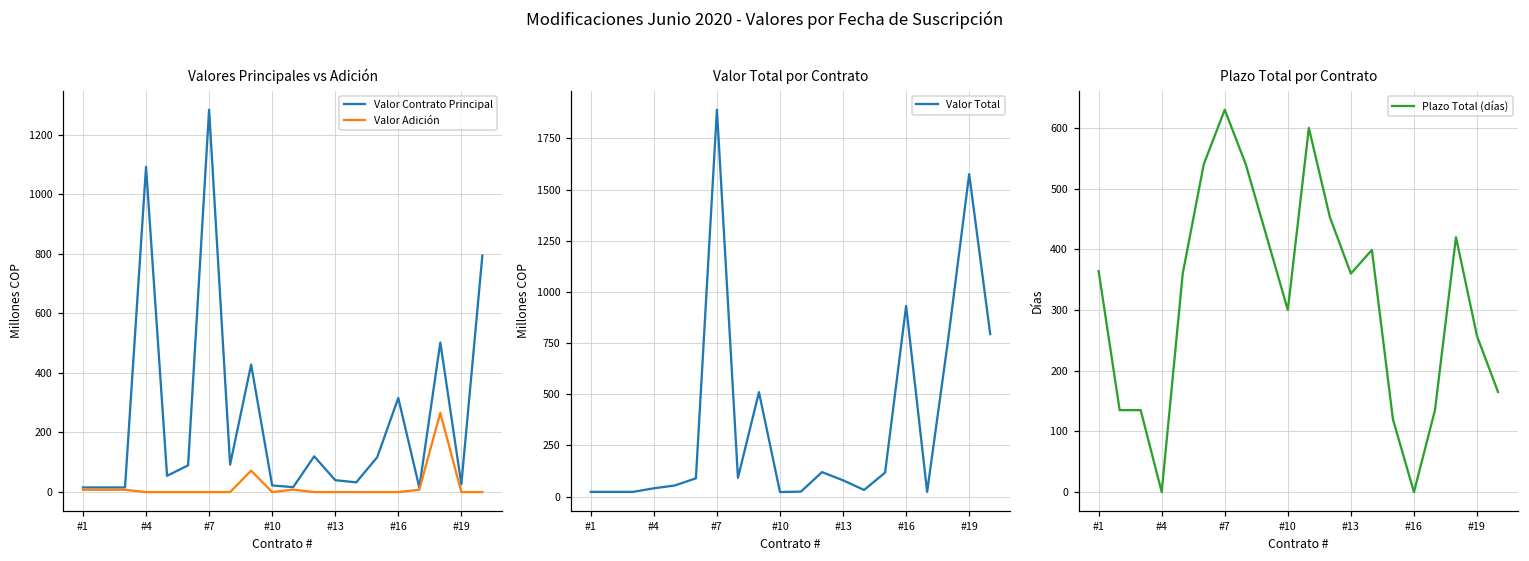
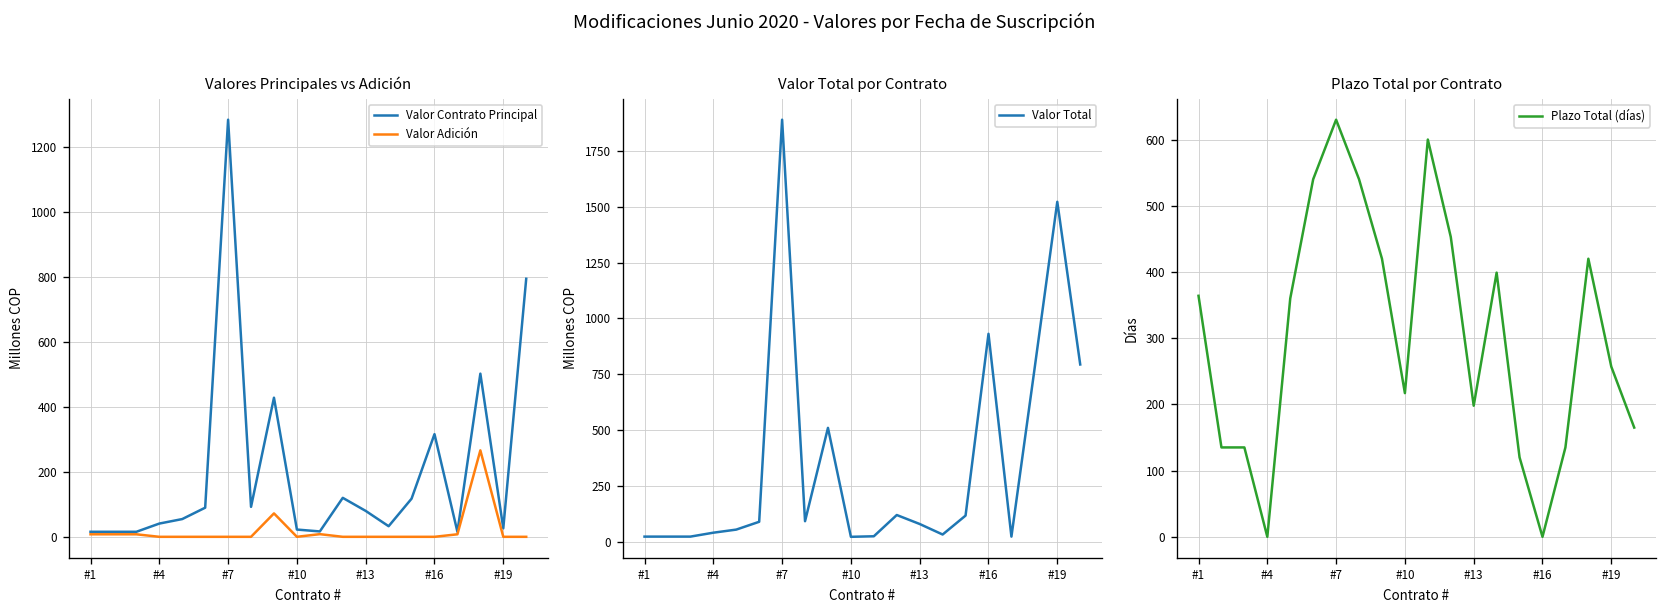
  {
    "Valores Principales vs Adición": {
      "Valor Contrato Principal": {
-       "#4": 1090,
+       "#4": 40,
        "#7": 1280,
        "#10": 20,
-       "#13": 40,
+       "#13": 80,
        "#16": 320,
        "#19": 30
      },
      "Valor Adición": {
        "#4": 0,
        "#7": 0,
        "#10": 0,
        "#13": 0,
        "#16": 0,
        "#19": 0
      }
    },
    "Valor Total por Contrato": {
      "#1": 20,
      "#4": 40,
      "#7": 1890,
      "#10": 20,
      "#13": 80,
      "#16": 930,
-     "#19": 1580
+     "#19": 1520
    },
    "Plazo Total por Contrato": {
      "#1": 360,
      "#4": 0,
      "#7": 630,
-     "#10": 300,
-     "#13": 360,
+     "#10": 220,
+     "#13": 200,
      "#16": 0,
      "#19": 260
    }
  }
